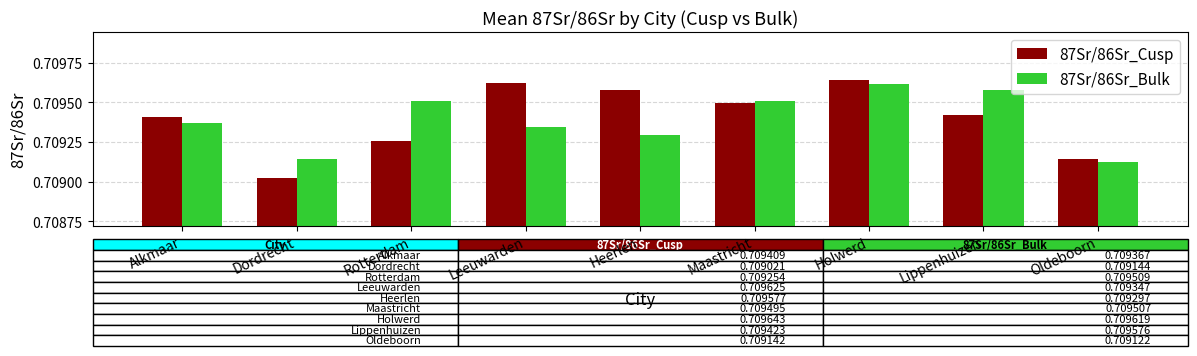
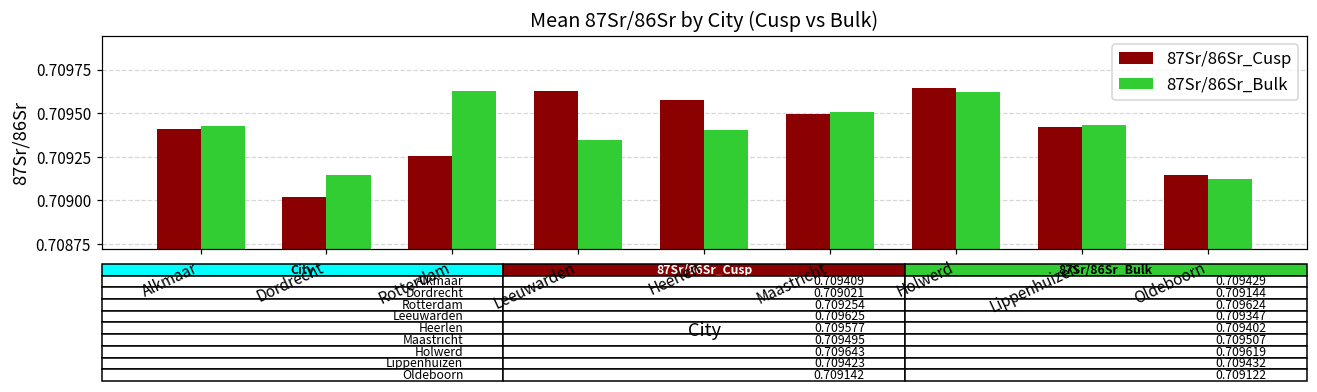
  {
    "87Sr/86Sr_Cusp": {
      "Alkmaar": 0.70941,
      "Dordrecht": 0.70902,
      "Rotterdam": 0.70925,
      "Leeuwarden": 0.70963,
      "Heerlen": 0.70958,
      "Maastricht": 0.70949,
      "Holwerd": 0.70964,
      "Lippenhuizen": 0.70942,
      "Oldeboorn": 0.70914
    },
    "87Sr/86Sr_Bulk": {
-     "Alkmaar": 0.709367,
-     "Rotterdam": 0.709509,
-     "Heerlen": 0.709297,
-     "Lippenhuizen": 0.709576,
+     "Alkmaar": 0.709429,
+     "Rotterdam": 0.709624,
+     "Heerlen": 0.709402,
+     "Lippenhuizen": 0.709432,
      "Oldeboorn": 0.709122
    }
  }
